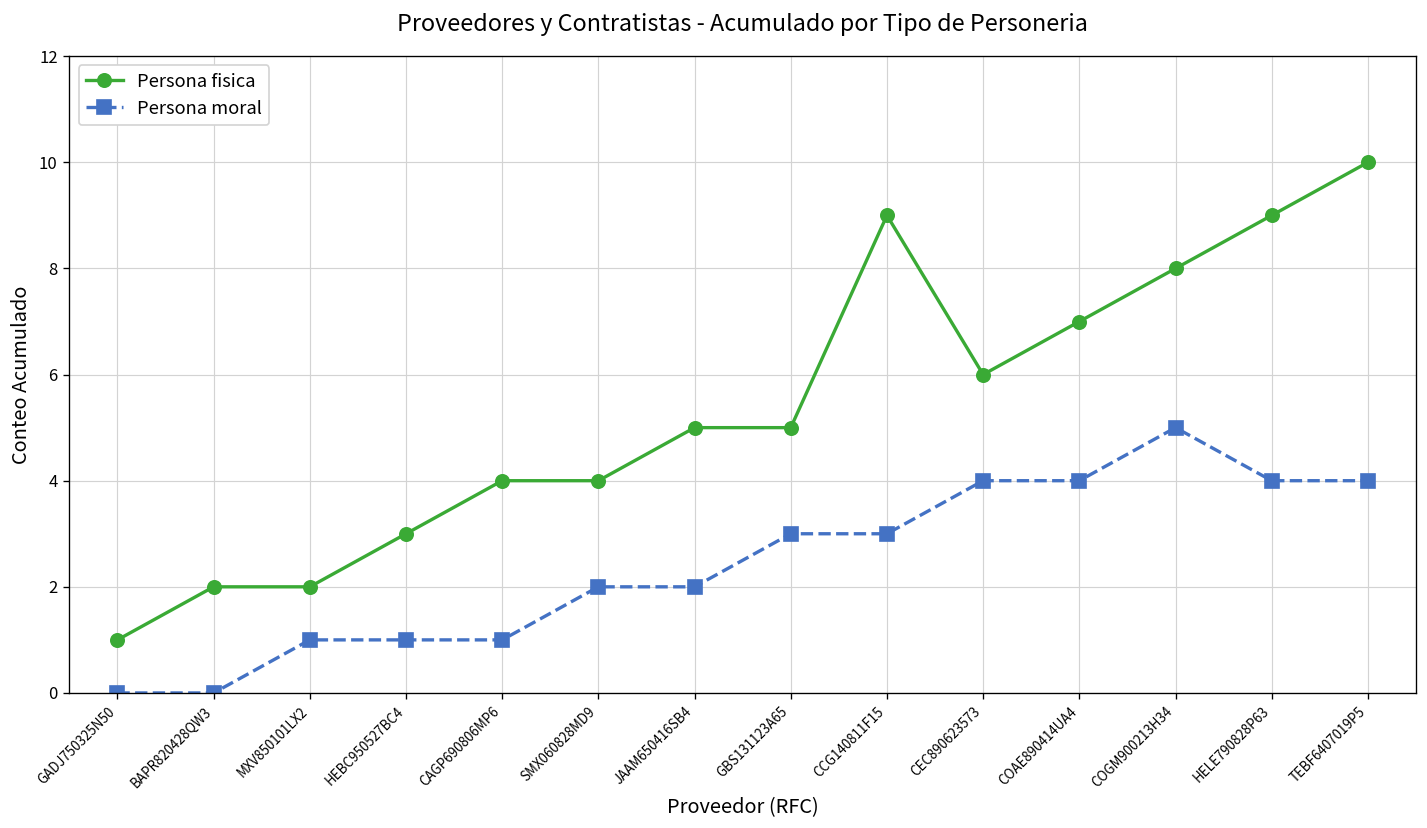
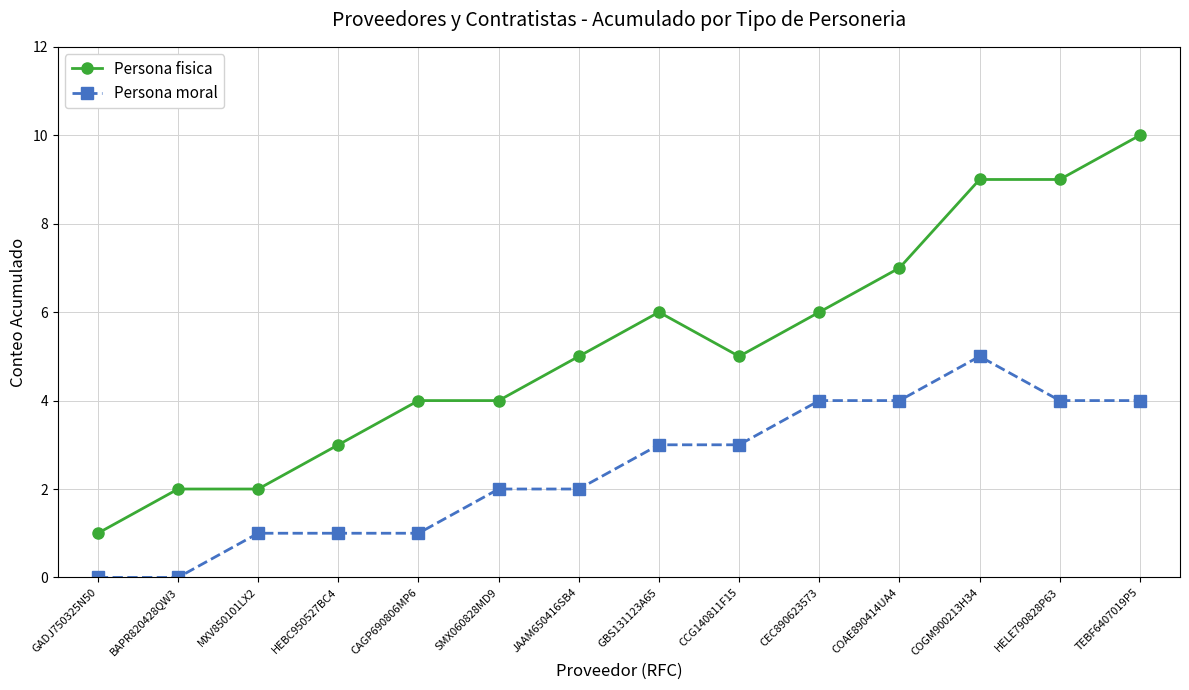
  {
    "Persona fisica": {
      "GADJ750325N50": 1,
      "BAPR820428QW3": 2,
      "MXV850101LX2": 2,
      "HEBC950527BC4": 3,
      "CAGP690806MP6": 4,
      "SMX060828MD9": 4,
      "JAAM650416SB4": 5,
-     "GBS131123A65": 5,
-     "CCG140811F15": 9,
+     "GBS131123A65": 6,
+     "CCG140811F15": 5,
      "CEC890623573": 6,
      "COAE890414UA4": 7,
-     "COGM900213H34": 8,
+     "COGM900213H34": 9,
      "HELE790828P63": 9,
      "TEBF6407019P5": 10
    },
    "Persona moral": {
      "GADJ750325N50": 0,
      "BAPR820428QW3": 0,
      "MXV850101LX2": 1,
      "HEBC950527BC4": 1,
      "CAGP690806MP6": 1,
      "SMX060828MD9": 2,
      "JAAM650416SB4": 2,
      "GBS131123A65": 3,
      "CCG140811F15": 3,
      "CEC890623573": 4,
      "COAE890414UA4": 4,
      "COGM900213H34": 5,
      "HELE790828P63": 4,
      "TEBF6407019P5": 4
    }
  }
